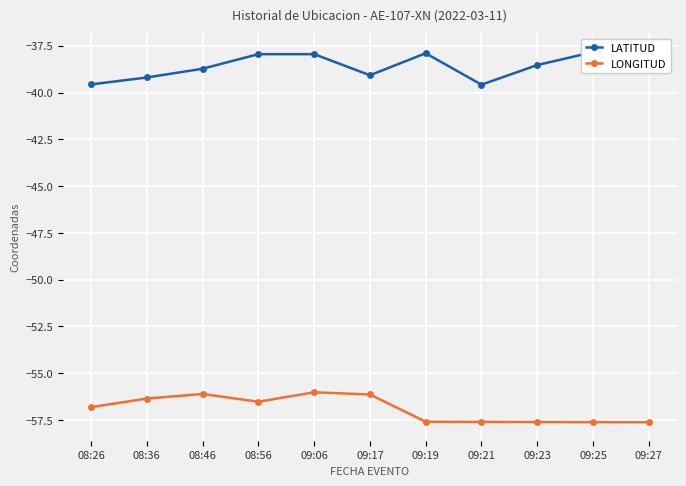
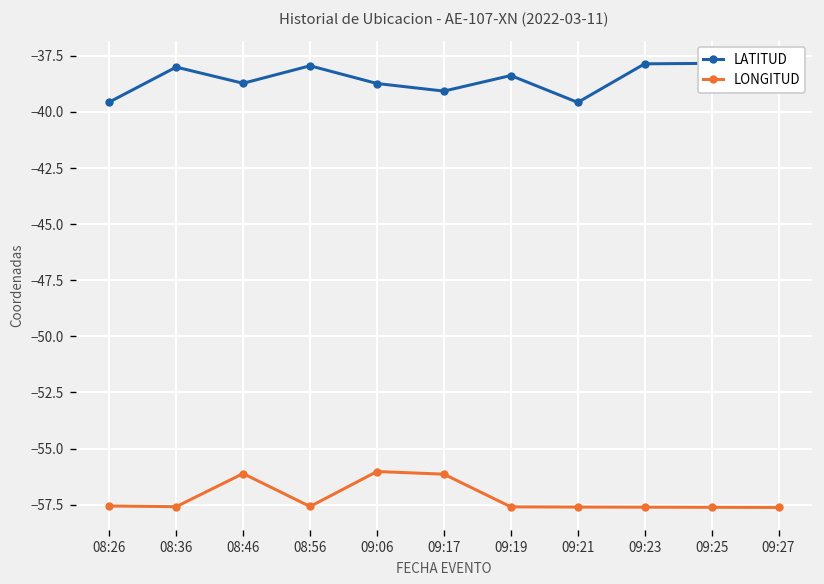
  {
    "LATITUD": {
      "08:26": -39.6,
-     "08:36": -39.2,
+     "08:36": -38.0,
      "08:46": -38.7,
      "08:56": -37.9,
-     "09:06": -37.9,
+     "09:06": -38.7,
      "09:17": -39.1,
-     "09:19": -37.9,
+     "09:19": -38.4,
      "09:21": -39.6,
-     "09:23": -38.5
+     "09:23": -37.9
    },
    "LONGITUD": {
-     "08:26": -56.8,
-     "08:36": -56.4,
+     "08:26": -57.6,
+     "08:36": -57.6,
      "08:46": -56.1,
-     "08:56": -56.5,
+     "08:56": -57.6,
      "09:06": -56.0,
      "09:17": -56.1,
      "09:19": -57.6,
      "09:21": -57.6,
      "09:23": -57.6,
      "09:25": -57.6,
      "09:27": -57.6
    }
  }
